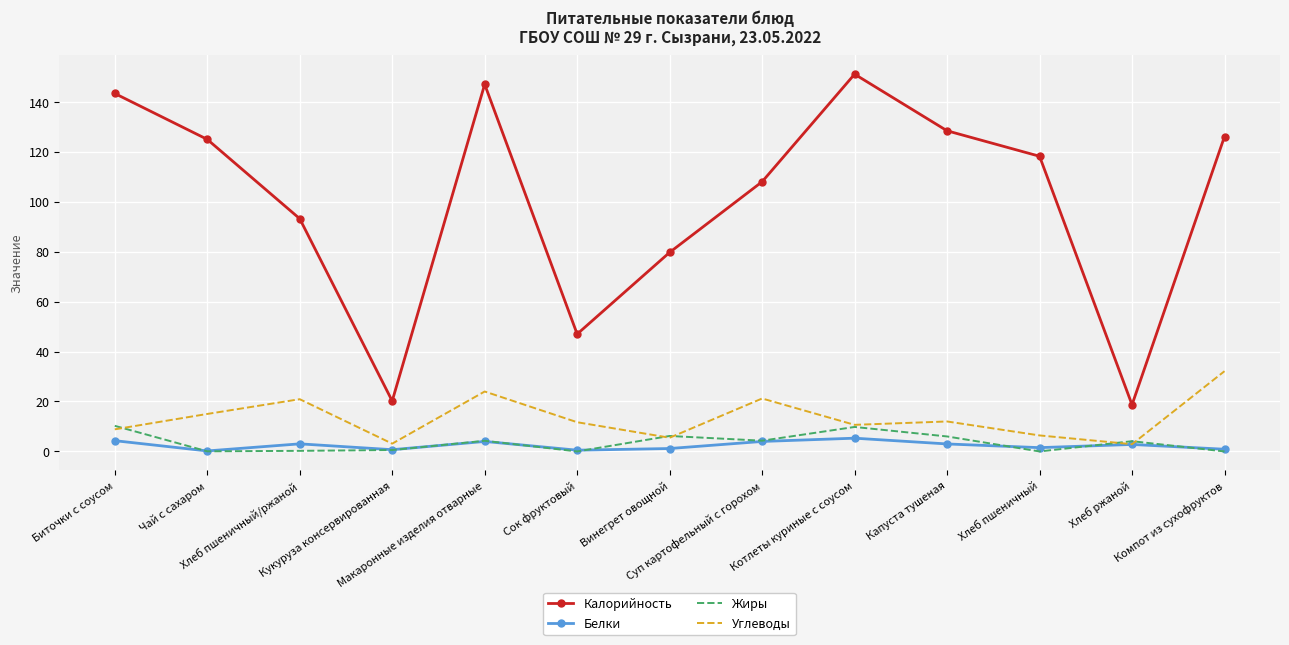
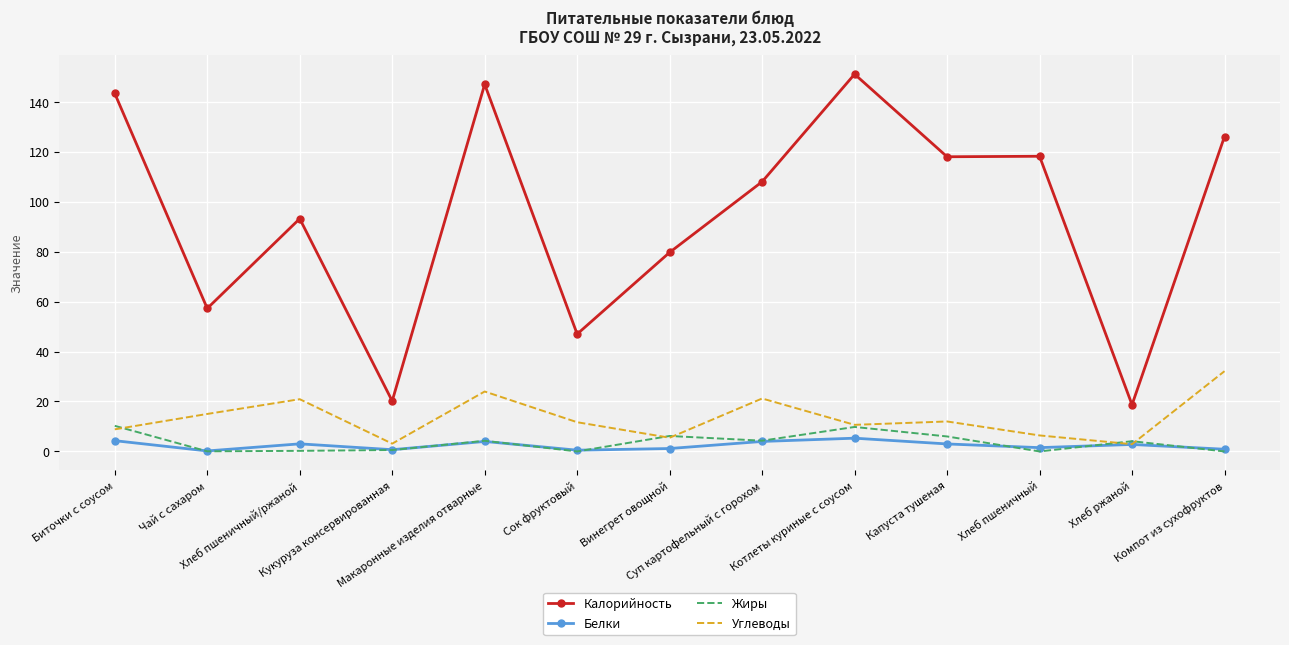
  {
    "Калорийность": {
      "Биточки с соусом": 143,
-     "Чай с сахаром": 125,
+     "Чай с сахаром": 57,
      "Хлеб пшеничный/ржаной": 93,
      "Кукуруза консервированная": 20,
      "Макаронные изделия отварные": 147,
      "Сок фруктовый": 47,
      "Винегрет овощной": 80,
      "Суп картофельный с горохом": 108,
      "Котлеты куриные с соусом": 151,
-     "Капуста тушеная": 128,
+     "Капуста тушеная": 118,
      "Хлеб пшеничный": 118,
      "Хлеб ржаной": 19,
      "Компот из сухофруктов": 126
    },
    "Белки": {
      "Биточки с соусом": 4,
      "Хлеб пшеничный/ржаной": 3,
      "Винегрет овощной": 1,
      "Котлеты куриные с соусом": 5,
      "Капуста тушеная": 3,
      "Хлеб пшеничный": 2
    },
    "Жиры": {
      "Биточки с соусом": 10,
      "Хлеб пшеничный/ржаной": 0,
      "Капуста тушеная": 6,
      "Хлеб пшеничный": 0,
      "Хлеб ржаной": 4
    },
    "Углеводы": {
      "Биточки с соусом": 9,
      "Чай с сахаром": 15,
      "Хлеб пшеничный/ржаной": 21,
      "Кукуруза консервированная": 3,
      "Макаронные изделия отварные": 24,
      "Сок фруктовый": 12,
      "Суп картофельный с горохом": 21,
      "Капуста тушеная": 12,
      "Хлеб пшеничный": 6,
      "Компот из сухофруктов": 32
    }
  }
